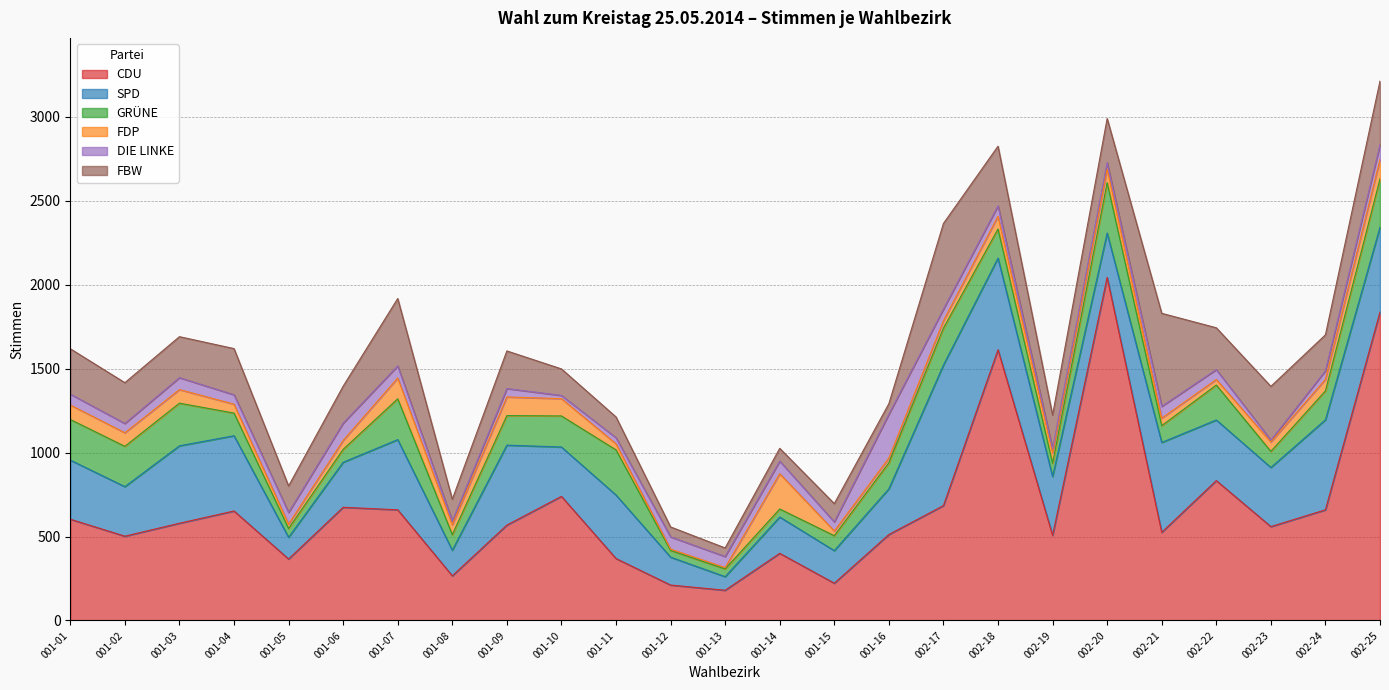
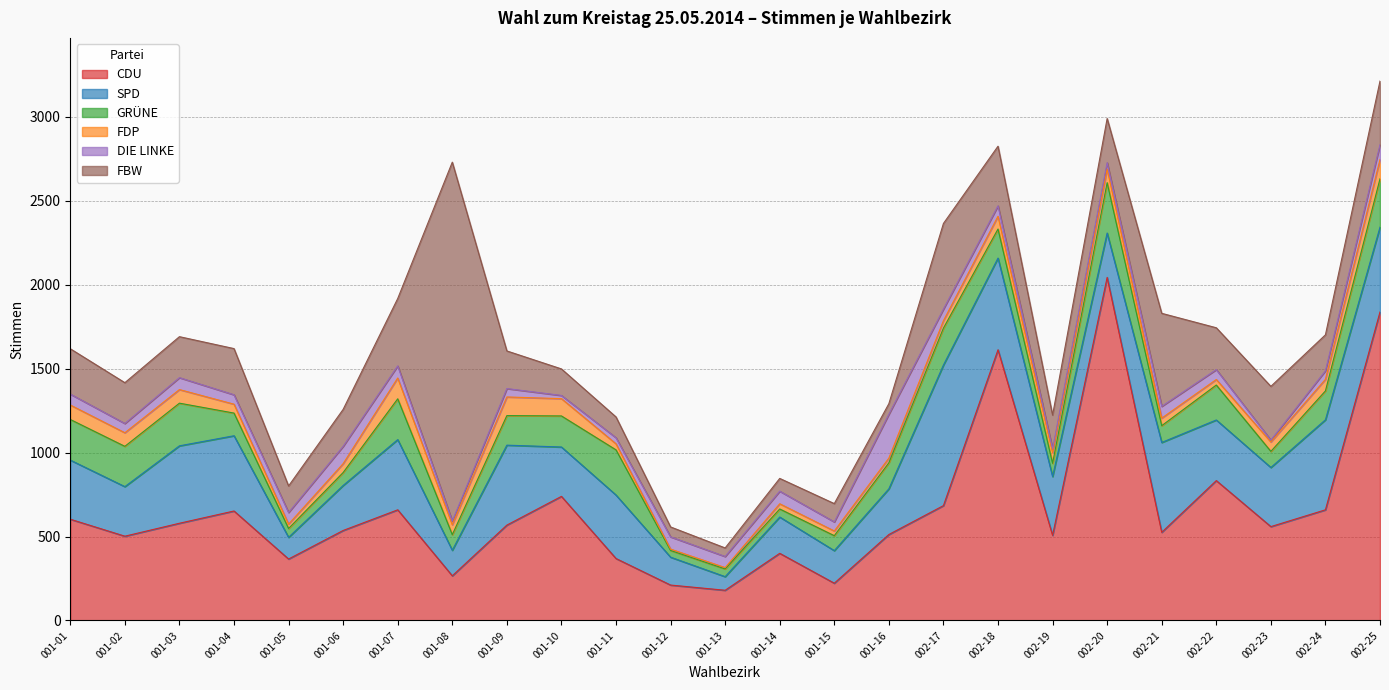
  {
    "CDU": {
      "001-01": 600,
      "001-02": 500,
      "001-03": 580,
      "001-04": 650,
      "001-05": 370,
-     "001-06": 670,
+     "001-06": 540,
      "001-07": 660,
      "001-08": 270,
      "001-09": 570,
      "001-10": 740,
      "001-11": 370,
      "001-12": 210,
      "001-13": 180,
      "001-14": 400,
      "001-15": 220,
      "001-16": 510,
      "002-17": 680,
      "002-18": 1610,
      "002-19": 510,
      "002-20": 2040,
      "002-21": 530,
      "002-22": 830,
      "002-23": 560,
      "002-24": 660,
      "002-25": 1840
    },
    "SPD": {
      "001-01": 350,
      "001-02": 300,
      "001-03": 460,
      "001-04": 450,
      "001-05": 130,
      "001-06": 270,
      "001-07": 420,
      "001-08": 150,
      "001-09": 480,
      "001-10": 290,
      "001-11": 380,
      "001-12": 170,
      "001-13": 80,
      "001-14": 220,
      "001-15": 190,
      "001-16": 270,
      "002-17": 840,
      "002-18": 550,
      "002-19": 350,
      "002-20": 260,
      "002-21": 540,
      "002-22": 360,
      "002-23": 350,
      "002-24": 540,
      "002-25": 510
    },
    "GRÜNE": {
      "001-01": 240,
      "001-02": 240,
      "001-03": 250,
      "001-04": 140,
      "001-05": 50,
      "001-06": 80,
      "001-07": 240,
      "001-08": 90,
      "001-09": 180,
      "001-10": 190,
      "001-11": 270,
      "001-14": 50,
      "001-15": 90,
      "001-16": 160,
      "002-17": 220,
      "002-18": 170,
      "002-19": 80,
      "002-20": 300,
      "002-21": 100,
      "002-22": 210,
      "002-23": 100,
      "002-24": 170,
      "002-25": 290
    },
    "FDP": {
      "001-01": 90,
      "001-02": 80,
      "001-03": 80,
      "001-04": 50,
      "001-05": 30,
      "001-06": 50,
      "001-07": 120,
      "001-08": 60,
      "001-09": 110,
      "001-10": 100,
      "001-11": 40,
-     "001-14": 210,
+     "001-14": 30,
      "001-15": 30,
      "001-16": 30,
      "002-17": 40,
      "002-18": 80,
      "002-19": 60,
      "002-20": 80,
      "002-21": 50,
      "002-22": 30,
      "002-24": 70,
      "002-25": 120
    },
    "DIE LINKE": {
      "001-01": 70,
      "001-02": 60,
      "001-03": 70,
      "001-04": 60,
      "001-05": 70,
      "001-06": 100,
      "001-07": 70,
      "001-08": 20,
      "001-09": 50,
      "001-10": 20,
      "001-11": 40,
      "001-12": 70,
      "001-13": 70,
      "001-14": 80,
      "001-15": 50,
      "001-16": 260,
      "002-17": 70,
      "002-18": 60,
      "002-19": 20,
      "002-20": 40,
      "002-21": 70,
      "002-22": 60,
      "002-24": 50,
      "002-25": 90
    },
    "FBW": {
      "001-01": 270,
      "001-02": 240,
      "001-03": 240,
      "001-04": 280,
      "001-05": 160,
      "001-06": 220,
      "001-07": 400,
-     "001-08": 130,
+     "001-08": 2140,
      "001-09": 220,
      "001-10": 160,
      "001-11": 120,
      "001-12": 60,
      "001-13": 50,
      "001-14": 80,
      "001-15": 110,
      "001-16": 60,
      "002-17": 510,
      "002-18": 360,
      "002-19": 200,
      "002-20": 260,
      "002-21": 550,
      "002-22": 250,
      "002-23": 320,
      "002-24": 210,
      "002-25": 380
    }
  }
